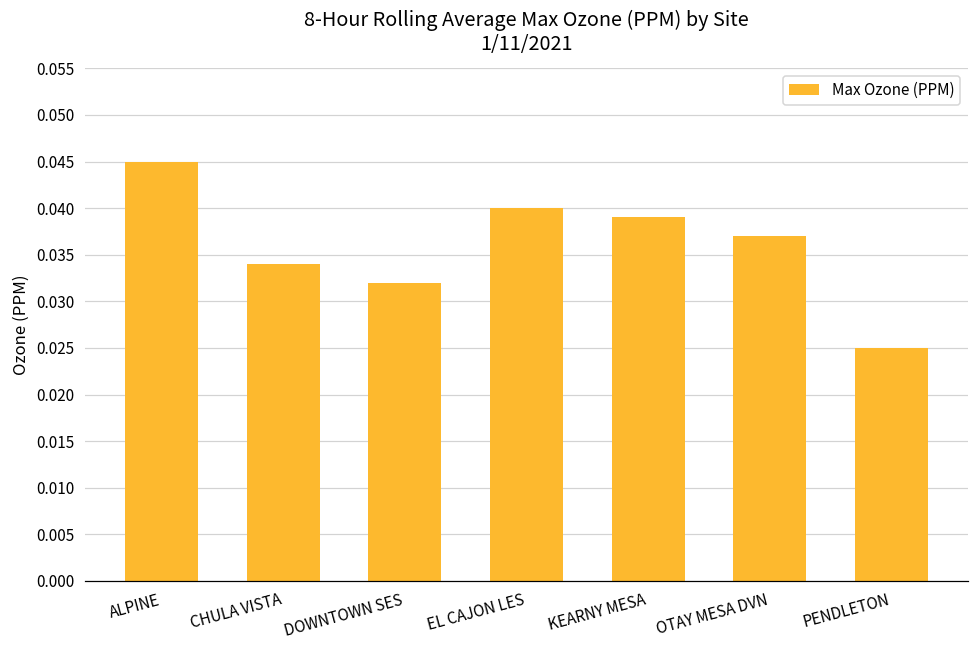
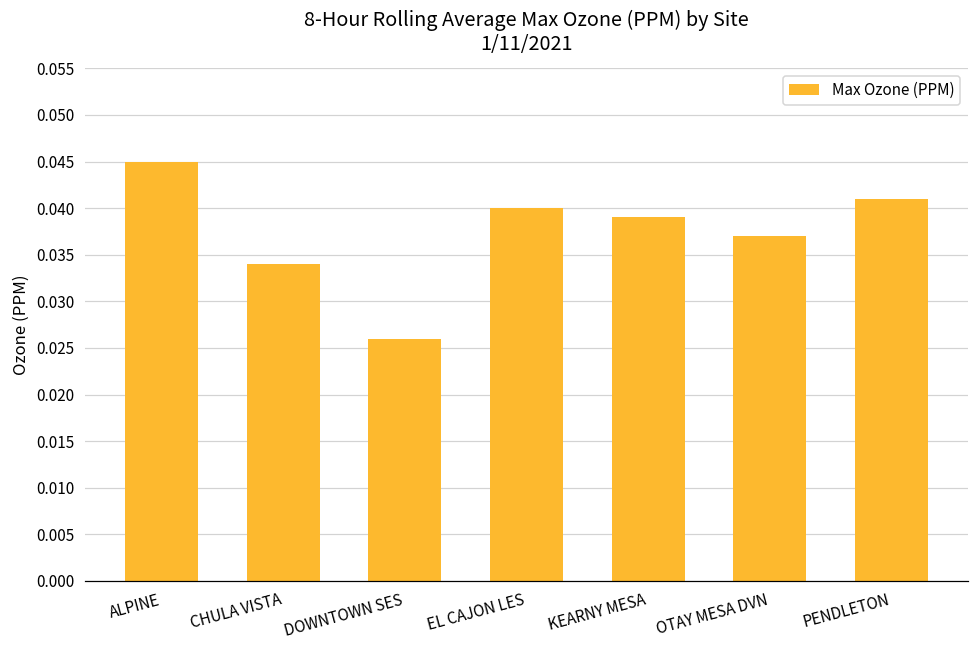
  {
    "ALPINE": 0.045,
    "CHULA VISTA": 0.034,
-   "DOWNTOWN SES": 0.032,
+   "DOWNTOWN SES": 0.026,
    "EL CAJON LES": 0.040,
    "KEARNY MESA": 0.039,
    "OTAY MESA DVN": 0.037,
-   "PENDLETON": 0.025
+   "PENDLETON": 0.041
  }
